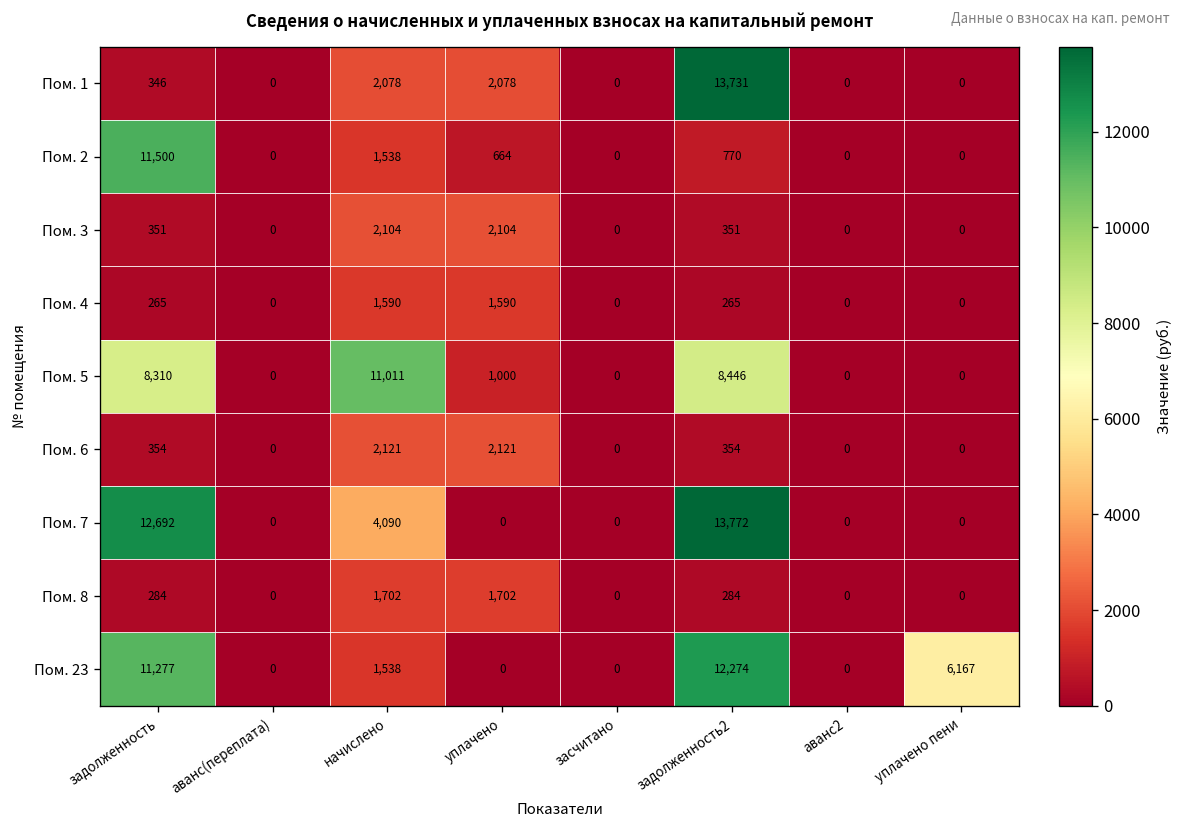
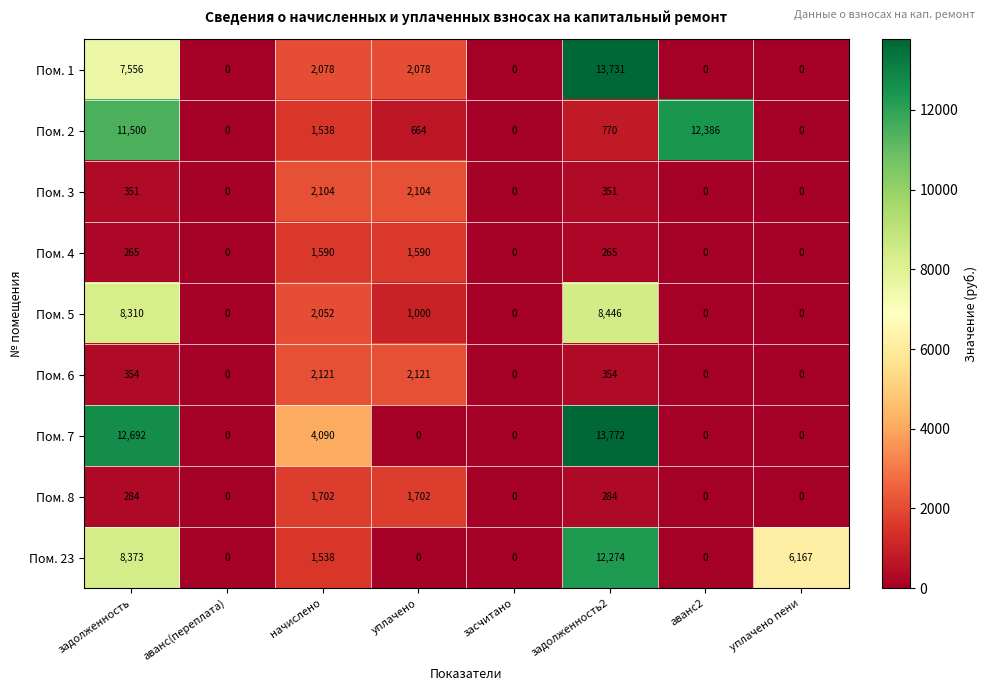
  {
    "Пом. 1": {
-     "задолженность": "346",
+     "задолженность": "7,556",
      "аванс(переплата)": "0",
      "начислено": "2,078",
      "уплачено": "2,078",
      "засчитано": "0",
      "задолженность2": "13,731",
      "аванс2": "0",
      "уплачено пени": "0"
    },
    "Пом. 2": {
      "задолженность": "11,500",
      "аванс(переплата)": "0",
      "начислено": "1,538",
      "уплачено": "664",
      "засчитано": "0",
      "задолженность2": "770",
-     "аванс2": "0",
+     "аванс2": "12,386",
      "уплачено пени": "0"
    },
    "Пом. 3": {
      "задолженность": "351",
      "аванс(переплата)": "0",
      "начислено": "2,104",
      "уплачено": "2,104",
      "засчитано": "0",
      "задолженность2": "351",
      "аванс2": "0",
      "уплачено пени": "0"
    },
    "Пом. 4": {
      "задолженность": "265",
      "аванс(переплата)": "0",
      "начислено": "1,590",
      "уплачено": "1,590",
      "засчитано": "0",
      "задолженность2": "265",
      "аванс2": "0",
      "уплачено пени": "0"
    },
    "Пом. 5": {
      "задолженность": "8,310",
      "аванс(переплата)": "0",
-     "начислено": "11,011",
+     "начислено": "2,052",
      "уплачено": "1,000",
      "засчитано": "0",
      "задолженность2": "8,446",
      "аванс2": "0",
      "уплачено пени": "0"
    },
    "Пом. 6": {
      "задолженность": "354",
      "аванс(переплата)": "0",
      "начислено": "2,121",
      "уплачено": "2,121",
      "засчитано": "0",
      "задолженность2": "354",
      "аванс2": "0",
      "уплачено пени": "0"
    },
    "Пом. 7": {
      "задолженность": "12,692",
      "аванс(переплата)": "0",
      "начислено": "4,090",
      "уплачено": "0",
      "засчитано": "0",
      "задолженность2": "13,772",
      "аванс2": "0",
      "уплачено пени": "0"
    },
    "Пом. 8": {
      "задолженность": "284",
      "аванс(переплата)": "0",
      "начислено": "1,702",
      "уплачено": "1,702",
      "засчитано": "0",
      "задолженность2": "284",
      "аванс2": "0",
      "уплачено пени": "0"
    },
    "Пом. 23": {
-     "задолженность": "11,277",
+     "задолженность": "8,373",
      "аванс(переплата)": "0",
      "начислено": "1,538",
      "уплачено": "0",
      "засчитано": "0",
      "задолженность2": "12,274",
      "аванс2": "0",
      "уплачено пени": "6,167"
    }
  }
